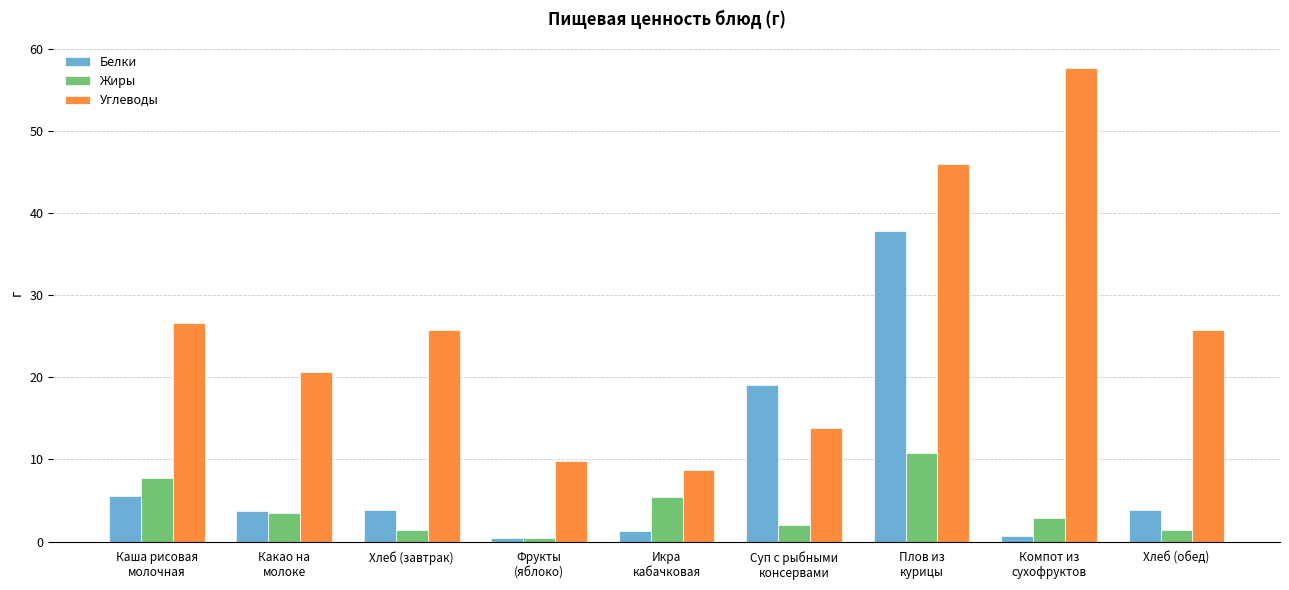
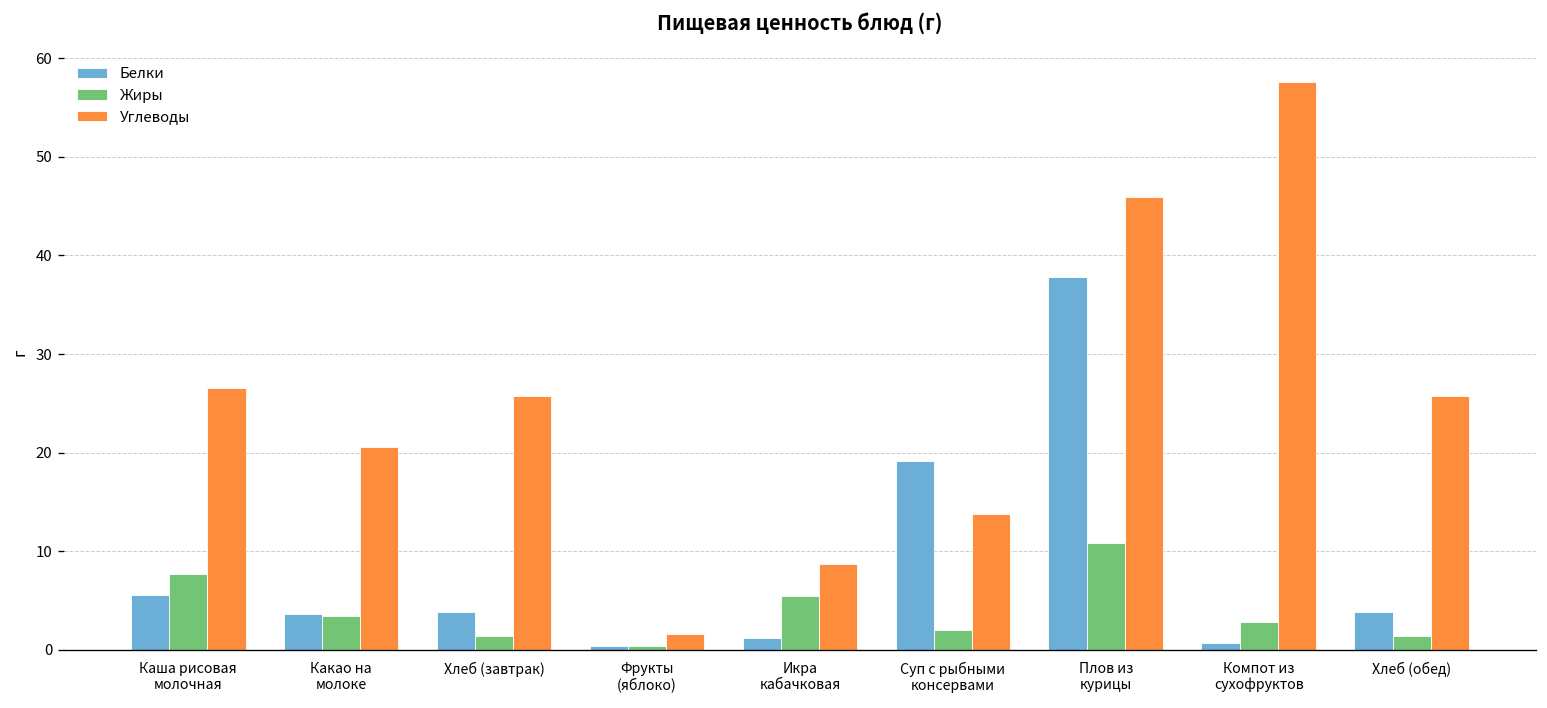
  {
    "Белки": {
      "Каша рисовая молочная": 6,
      "Какао на молоке": 4,
      "Хлеб (завтрак)": 4,
      "Фрукты (яблоко)": 0,
      "Икра кабачковая": 1,
      "Суп с рыбными консервами": 19,
      "Плов из курицы": 38,
      "Компот из сухофруктов": 1,
      "Хлеб (обед)": 4
    },
    "Жиры": {
      "Каша рисовая молочная": 8,
      "Какао на молоке": 3,
      "Хлеб (завтрак)": 1,
      "Фрукты (яблоко)": 0,
      "Икра кабачковая": 5,
      "Суп с рыбными консервами": 2,
      "Плов из курицы": 11,
      "Компот из сухофруктов": 3,
      "Хлеб (обед)": 1
    },
    "Углеводы": {
      "Каша рисовая молочная": 27,
      "Какао на молоке": 21,
      "Хлеб (завтрак)": 26,
-     "Фрукты (яблоко)": 10,
+     "Фрукты (яблоко)": 2,
      "Икра кабачковая": 9,
      "Суп с рыбными консервами": 14,
      "Плов из курицы": 46,
      "Компот из сухофруктов": 58,
      "Хлеб (обед)": 26
    }
  }
